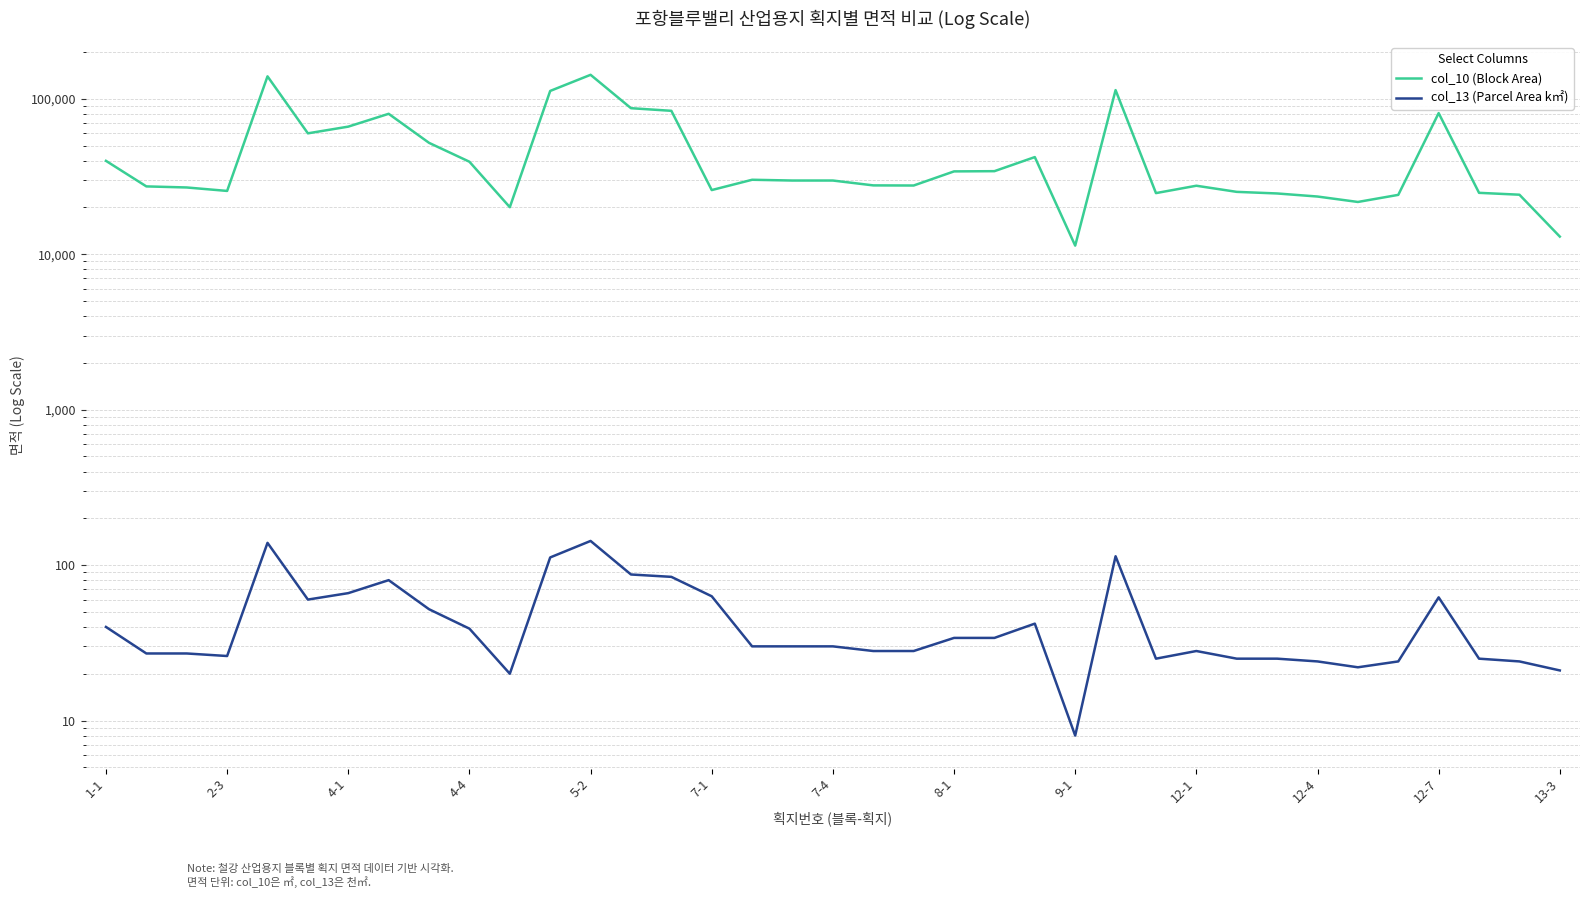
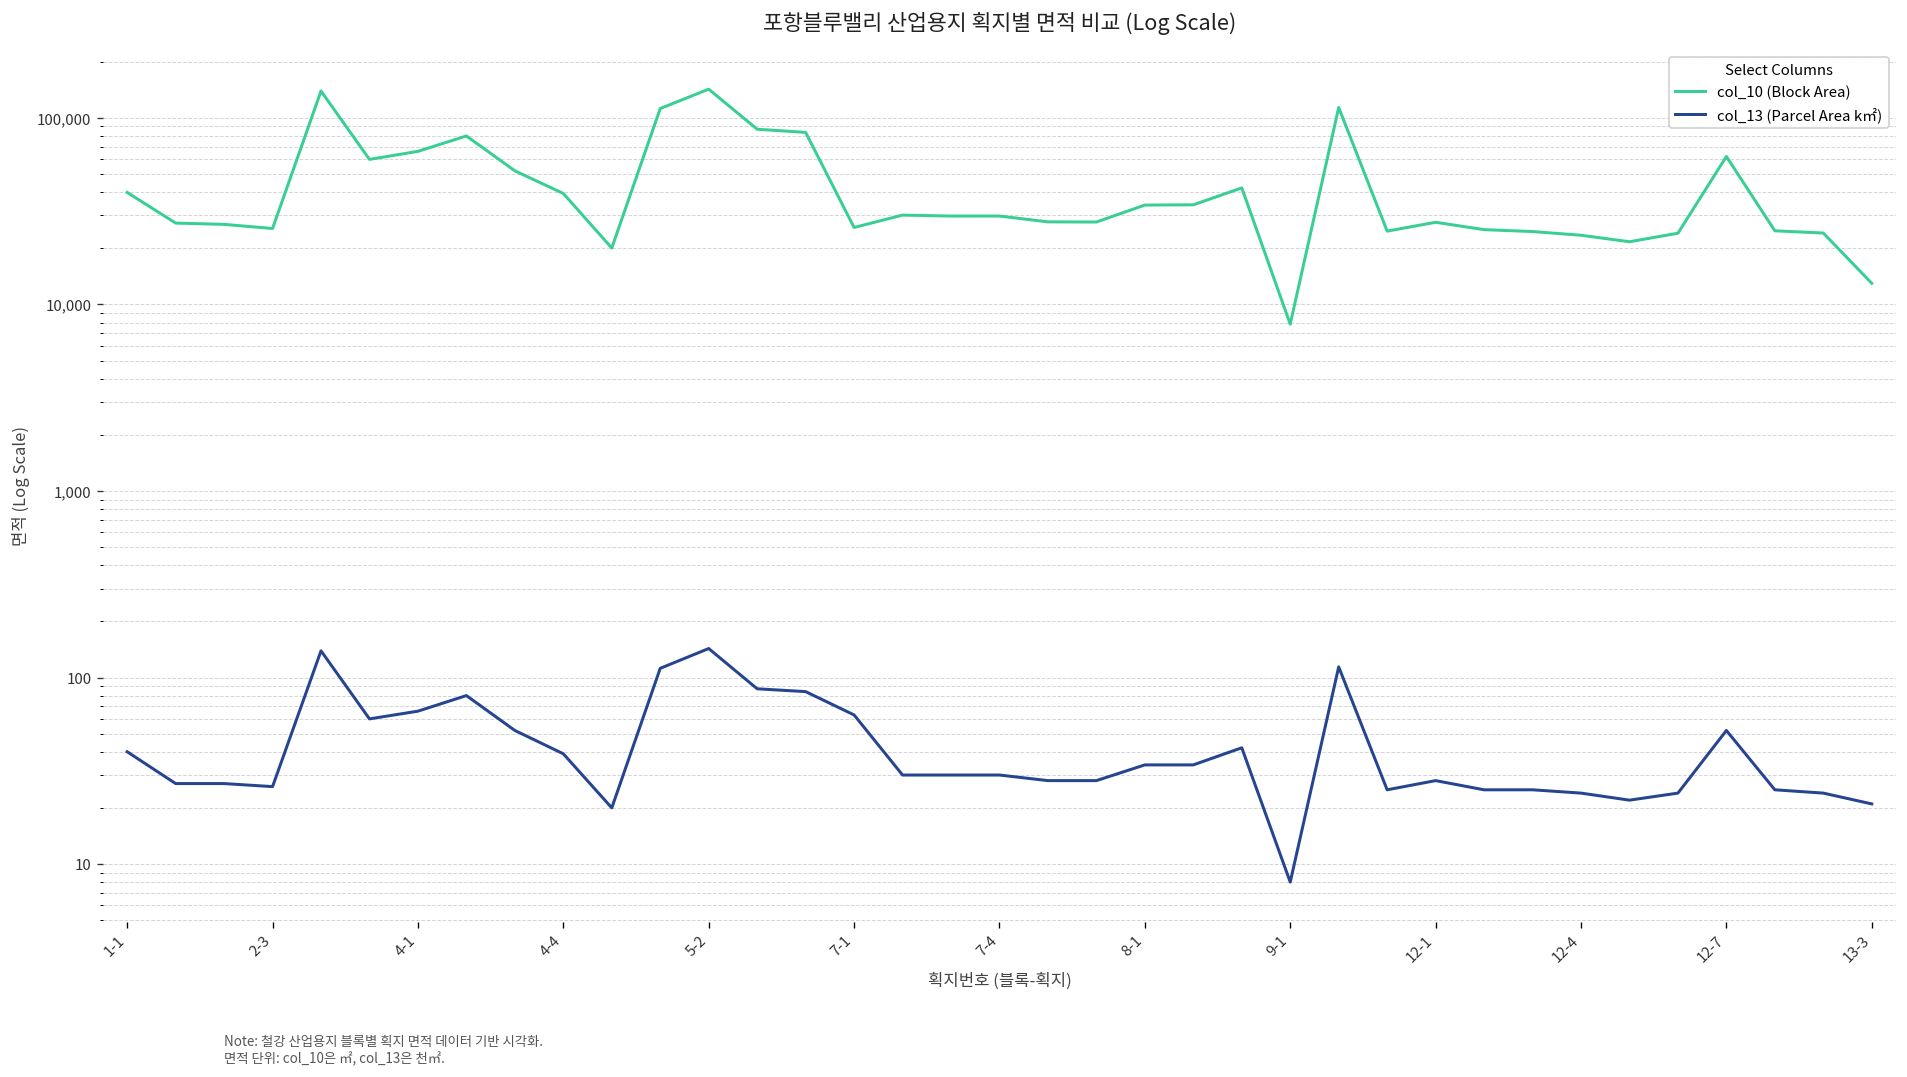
  {
    "col_10 (Block Area)": {
      "1-1": "40,000",
      "2-3": "26,000",
      "4-1": "66,000",
      "4-4": "39,000",
      "5-2": "140,000",
      "7-1": "26,000",
      "7-4": "30,000",
      "8-1": "34,000",
-     "9-1": "11,000",
+     "9-1": "8,000",
      "12-1": "28,000",
      "12-4": "24,000",
-     "12-7": "80,000",
+     "12-7": "62,000",
      "13-3": "13,000"
    },
    "col_13 (Parcel Area k㎡)": {
      "1-1": "40",
      "2-3": "26",
      "4-1": "66",
      "4-4": "39",
      "5-2": "140",
      "7-1": "63",
      "7-4": "30",
      "8-1": "34",
      "9-1": "8",
      "12-1": "28",
      "12-4": "24",
-     "12-7": "62",
+     "12-7": "52",
      "13-3": "21"
    }
  }
